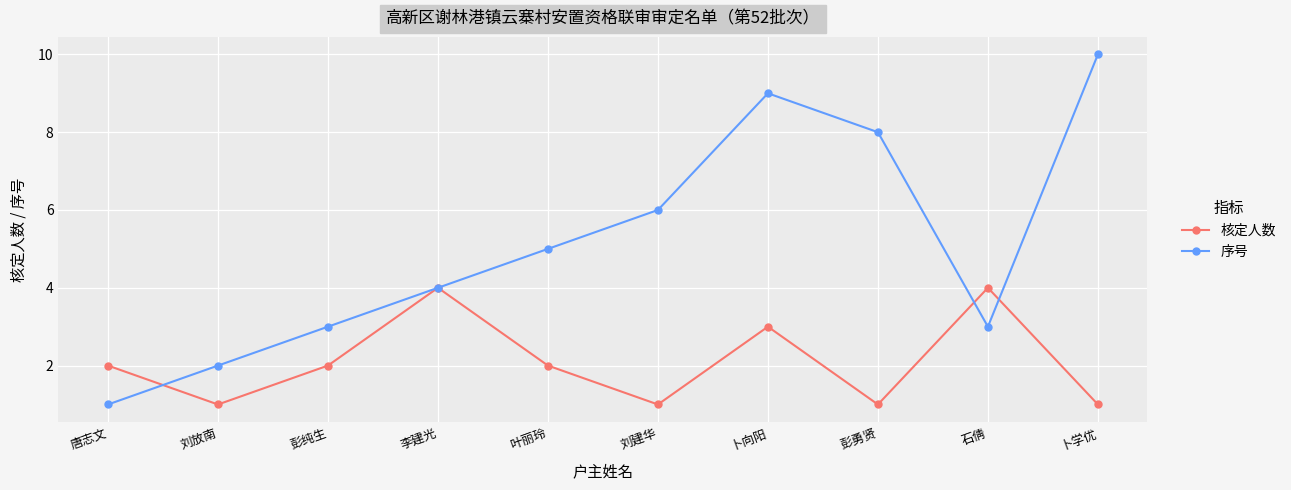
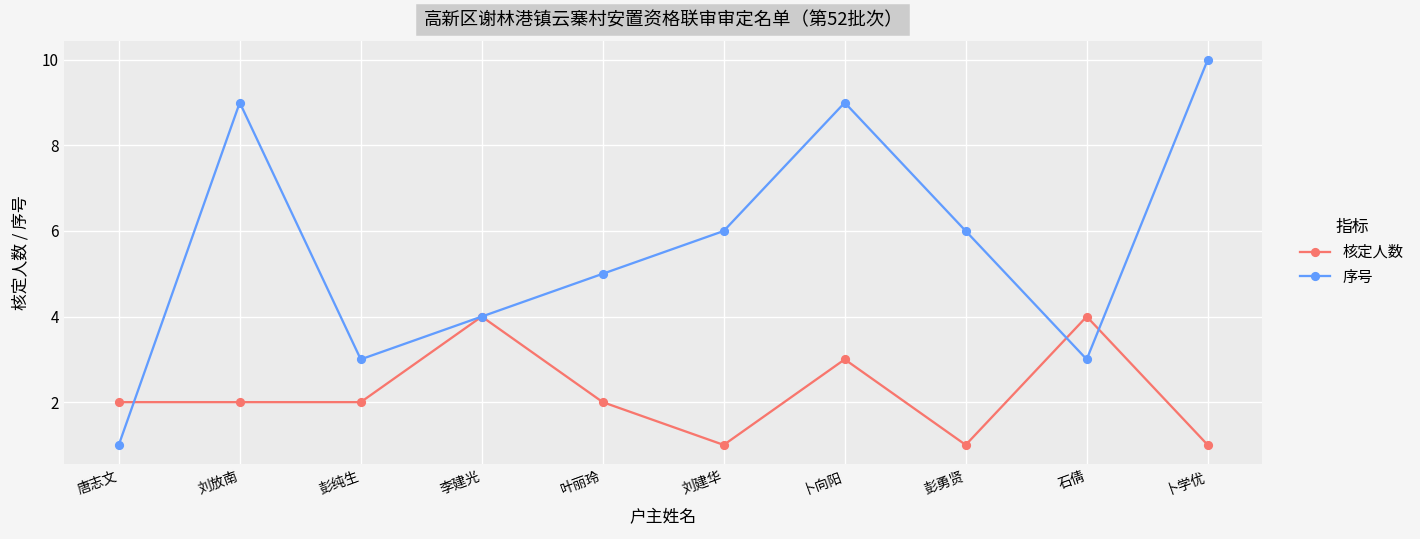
  {
    "核定人数": {
      "唐志文": 2,
-     "刘放南": 1,
+     "刘放南": 2,
      "彭纯生": 2,
      "叶丽玲": 2,
      "刘建华": 1,
      "卜向阳": 3,
      "彭勇贤": 1,
      "石倩": 4,
      "卜学优": 1
    },
    "序号": {
      "唐志文": 1,
-     "刘放南": 2,
+     "刘放南": 9,
      "彭纯生": 3,
      "叶丽玲": 5,
      "刘建华": 6,
      "卜向阳": 9,
-     "彭勇贤": 8,
+     "彭勇贤": 6,
      "石倩": 3,
      "卜学优": 10
    }
  }
